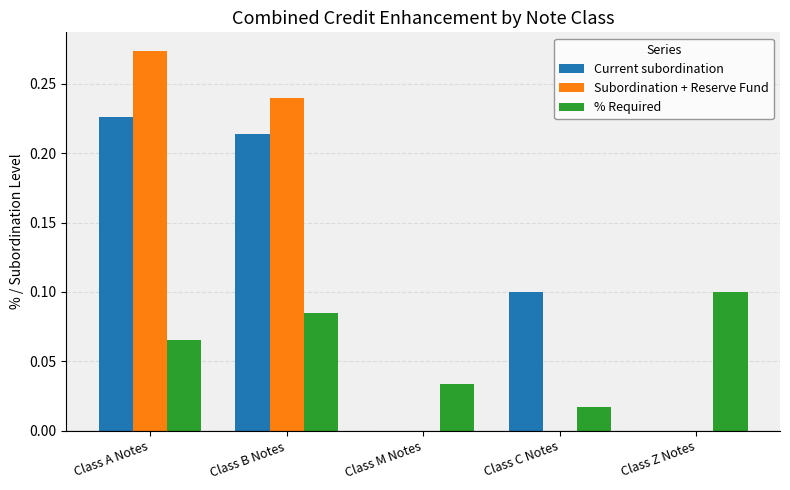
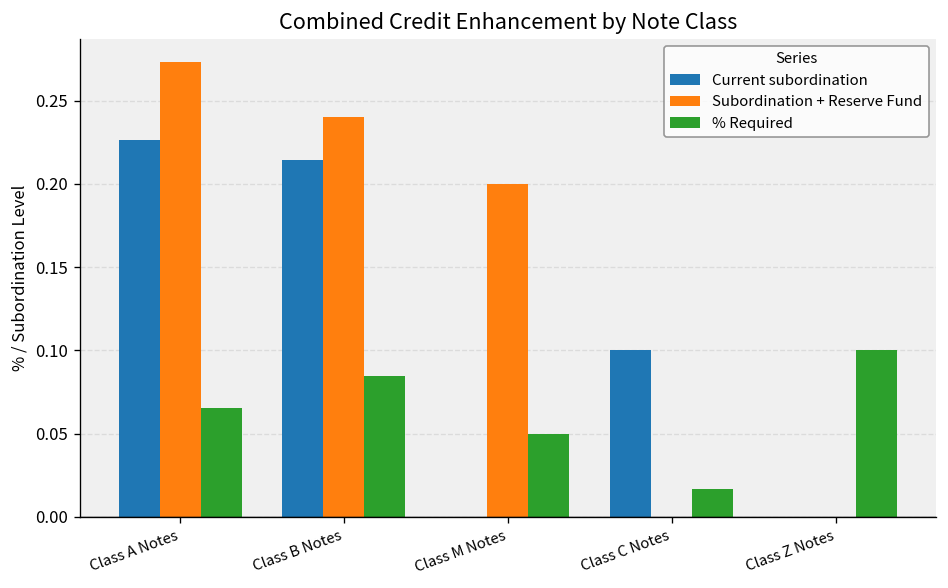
  {
    "Current subordination": {
      "Class A Notes": 0.226,
      "Class B Notes": 0.214,
      "Class M Notes": 0.000,
      "Class C Notes": 0.100,
      "Class Z Notes": 0.000
    },
    "Subordination + Reserve Fund": {
      "Class A Notes": 0.273,
      "Class B Notes": 0.240,
-     "Class M Notes": 0.0,
+     "Class M Notes": 0.2,
      "Class C Notes": 0.0,
      "Class Z Notes": 0.0
    },
    "% Required": {
      "Class A Notes": 0.066,
      "Class B Notes": 0.085,
-     "Class M Notes": 0.034,
+     "Class M Notes": 0.050,
      "Class C Notes": 0.017,
      "Class Z Notes": 0.100
    }
  }
